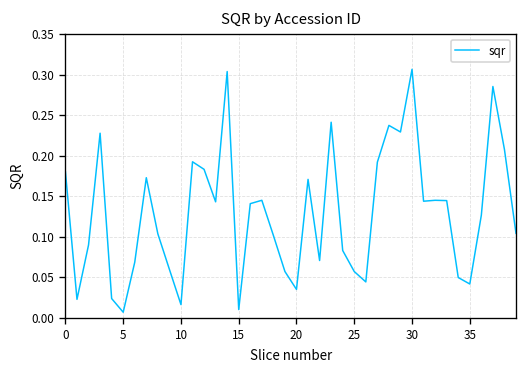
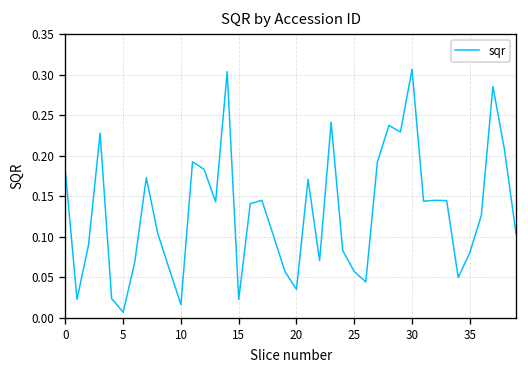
  {
    "0": 0.18,
    "5": 0.01,
    "10": 0.02,
-   "15": 0.01,
+   "15": 0.02,
    "20": 0.03,
    "25": 0.06,
    "30": 0.31,
-   "35": 0.04
+   "35": 0.08
  }
